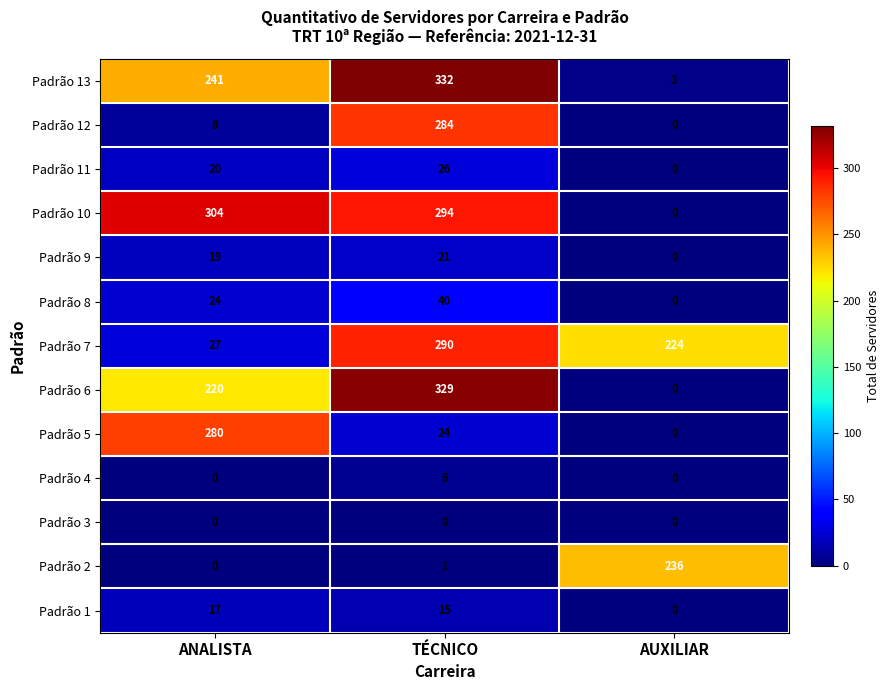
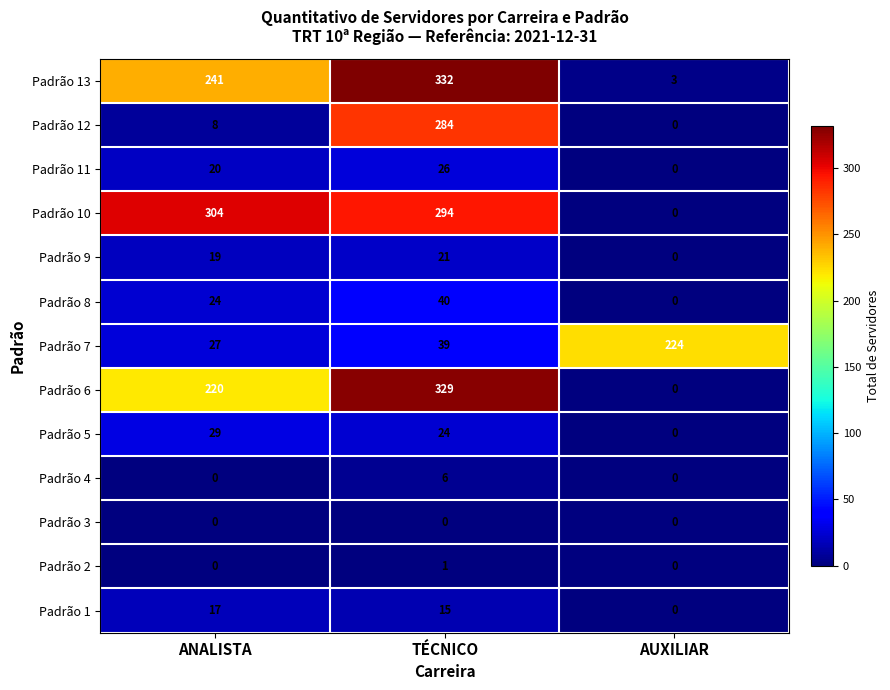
  {
    "Padrão 13": {
      "ANALISTA": 241,
      "TÉCNICO": 332,
      "AUXILIAR": 3
    },
    "Padrão 12": {
      "ANALISTA": 8,
      "TÉCNICO": 284,
      "AUXILIAR": 0
    },
    "Padrão 11": {
      "ANALISTA": 20,
      "TÉCNICO": 26,
      "AUXILIAR": 0
    },
    "Padrão 10": {
      "ANALISTA": 304,
      "TÉCNICO": 294,
      "AUXILIAR": 0
    },
    "Padrão 9": {
      "ANALISTA": 19,
      "TÉCNICO": 21,
      "AUXILIAR": 0
    },
    "Padrão 8": {
      "ANALISTA": 24,
      "TÉCNICO": 40,
      "AUXILIAR": 0
    },
    "Padrão 7": {
      "ANALISTA": 27,
-     "TÉCNICO": 290,
+     "TÉCNICO": 39,
      "AUXILIAR": 224
    },
    "Padrão 6": {
      "ANALISTA": 220,
      "TÉCNICO": 329,
      "AUXILIAR": 0
    },
    "Padrão 5": {
-     "ANALISTA": 280,
+     "ANALISTA": 29,
      "TÉCNICO": 24,
      "AUXILIAR": 0
    },
    "Padrão 4": {
      "ANALISTA": 0,
      "TÉCNICO": 6,
      "AUXILIAR": 0
    },
    "Padrão 3": {
      "ANALISTA": 0,
      "TÉCNICO": 0,
      "AUXILIAR": 0
    },
    "Padrão 2": {
      "ANALISTA": 0,
      "TÉCNICO": 1,
-     "AUXILIAR": 236
+     "AUXILIAR": 0
    },
    "Padrão 1": {
      "ANALISTA": 17,
      "TÉCNICO": 15,
      "AUXILIAR": 0
    }
  }
